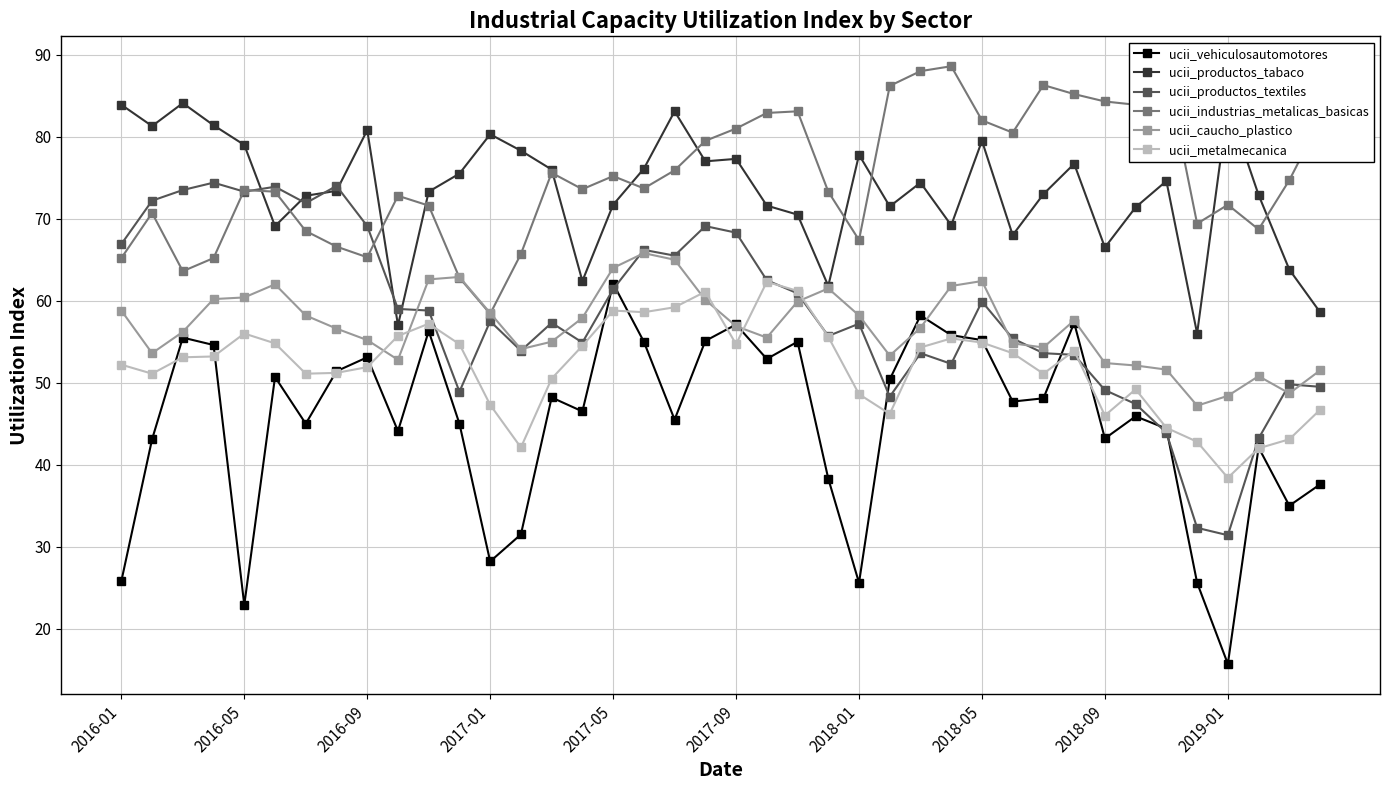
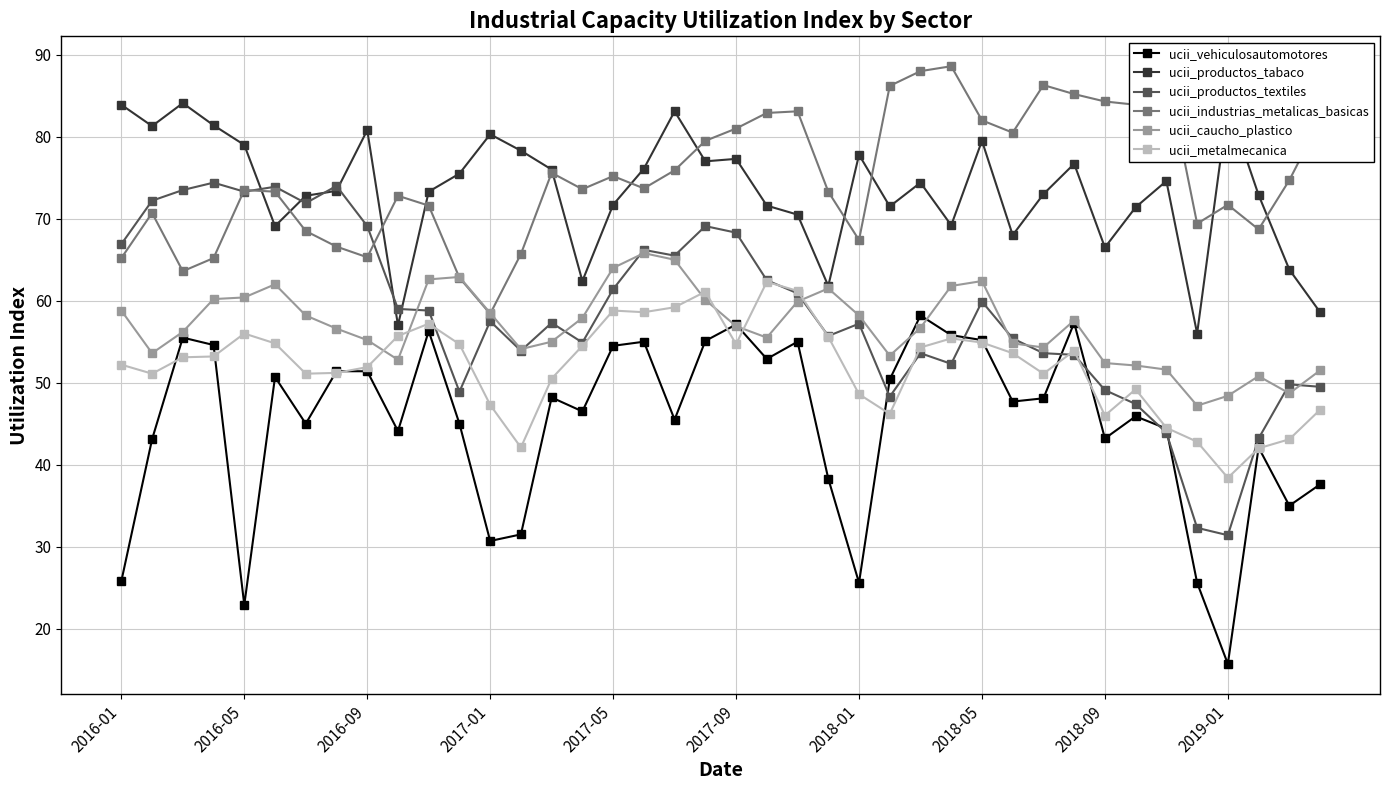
  {
    "ucii_vehiculosautomotores": {
      "2016-01": 26,
      "2016-05": 23,
-     "2016-09": 53,
-     "2017-01": 28,
-     "2017-05": 62,
+     "2016-09": 51,
+     "2017-01": 31,
+     "2017-05": 55,
      "2018-01": 26,
      "2018-09": 43,
      "2019-01": 16
    }
  }
